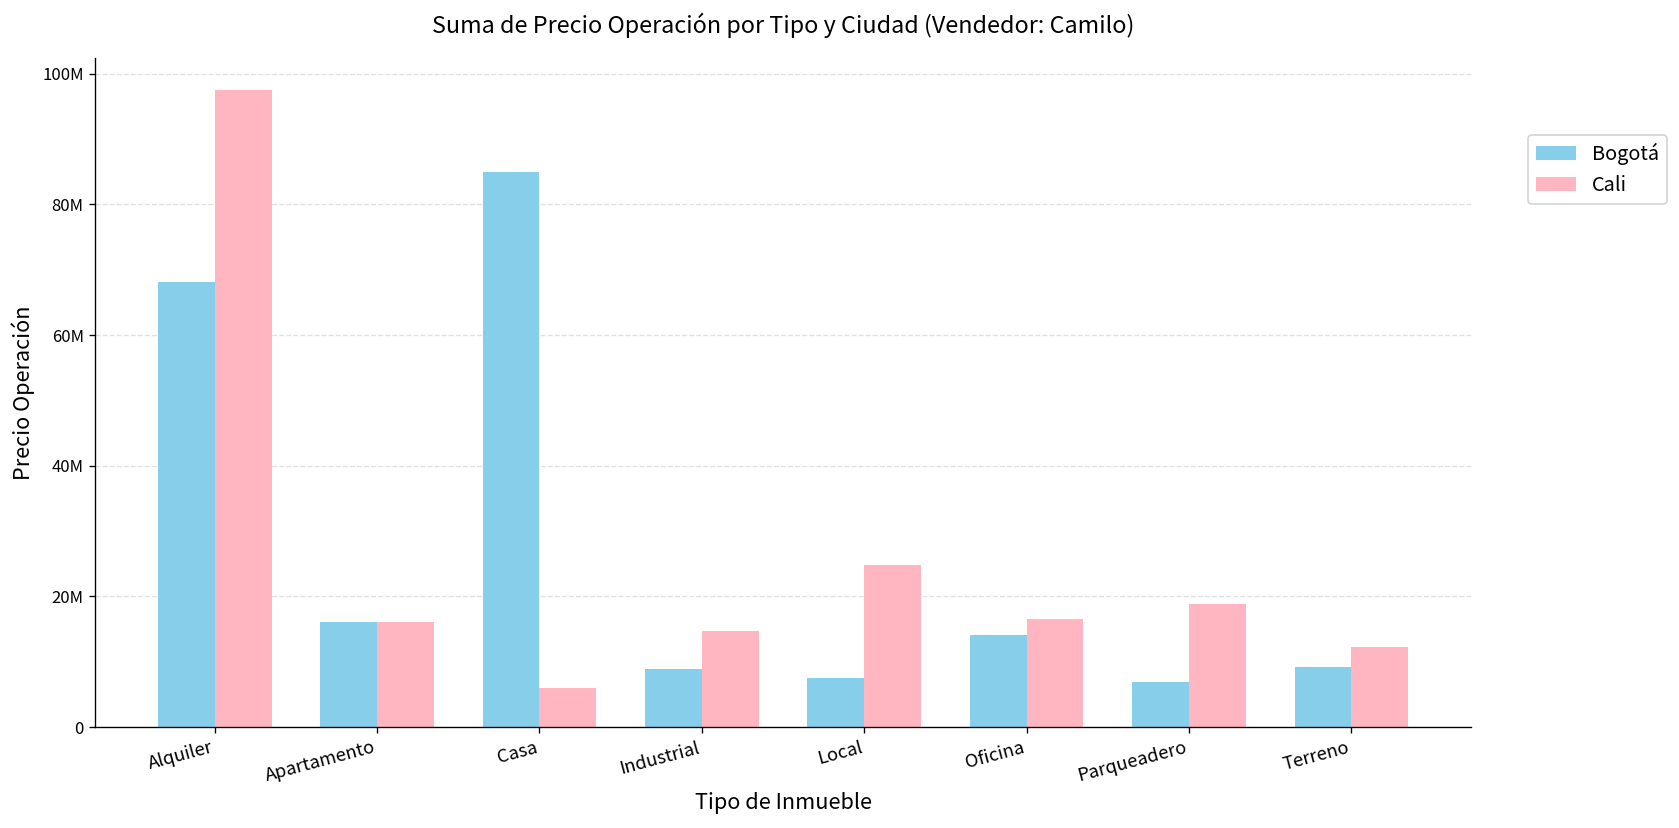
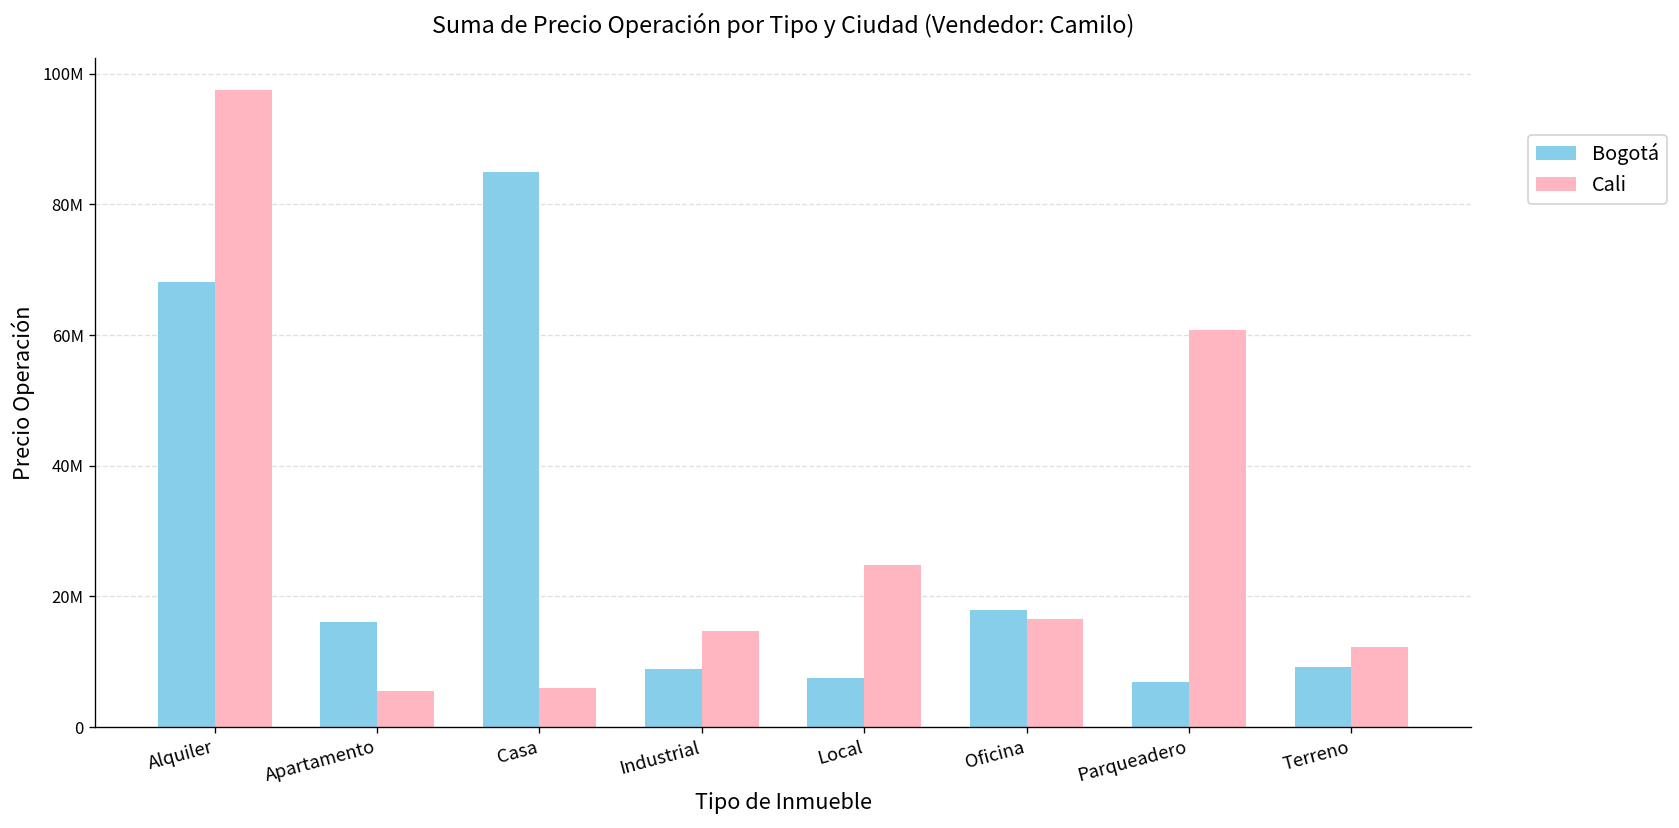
  {
    "Bogotá": {
      "Alquiler": 68000000,
      "Apartamento": 16000000,
      "Casa": 85000000,
      "Industrial": 9000000,
      "Local": 7000000,
-     "Oficina": 14000000,
+     "Oficina": 18000000,
      "Parqueadero": 7000000,
      "Terreno": 9000000
    },
    "Cali": {
      "Alquiler": 98000000,
-     "Apartamento": 16000000,
+     "Apartamento": 5000000,
      "Casa": 6000000,
      "Industrial": 15000000,
      "Local": 25000000,
      "Oficina": 17000000,
-     "Parqueadero": 19000000,
+     "Parqueadero": 61000000,
      "Terreno": 12000000
    }
  }
